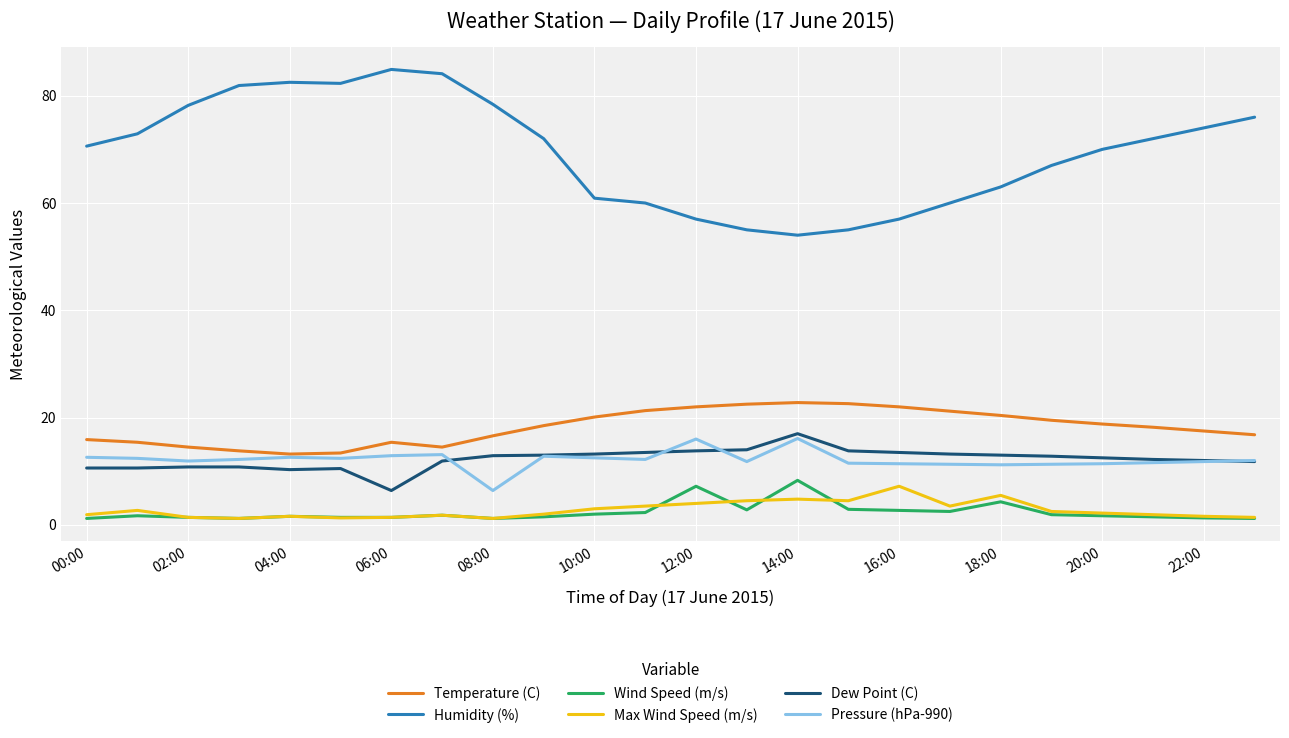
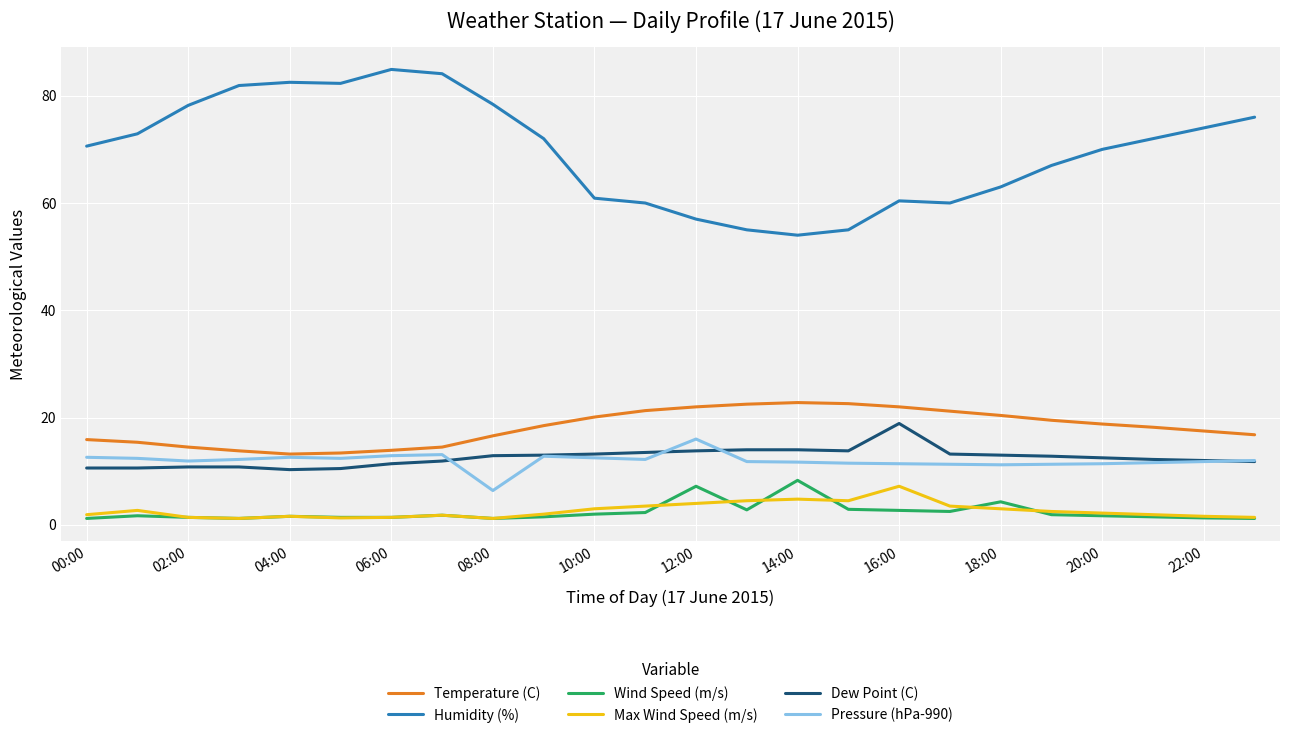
  {
    "Temperature (C)": {
      "00:00": 16,
      "02:00": 15,
      "04:00": 13,
-     "06:00": 15,
+     "06:00": 14,
      "08:00": 17,
      "10:00": 20,
      "12:00": 22,
      "14:00": 23,
      "16:00": 22,
      "18:00": 20,
      "20:00": 19,
      "22:00": 18
    },
    "Humidity (%)": {
      "00:00": 71,
      "02:00": 78,
      "04:00": 83,
      "06:00": 85,
      "08:00": 78,
      "10:00": 61,
      "12:00": 57,
      "14:00": 54,
-     "16:00": 57,
+     "16:00": 60,
      "18:00": 63,
      "20:00": 70,
      "22:00": 74
    },
    "Wind Speed (m/s)": {
      "00:00": 1,
      "10:00": 2,
      "12:00": 7,
      "14:00": 8,
      "16:00": 3,
      "18:00": 4,
      "20:00": 2
    },
    "Max Wind Speed (m/s)": {
      "00:00": 2,
      "10:00": 3,
      "12:00": 4,
      "14:00": 5,
      "16:00": 7,
-     "18:00": 6,
+     "18:00": 3,
      "20:00": 2
    },
    "Dew Point (C)": {
      "00:00": 11,
      "02:00": 11,
      "04:00": 10,
-     "06:00": 6,
+     "06:00": 11,
      "08:00": 13,
      "10:00": 13,
      "12:00": 14,
-     "14:00": 17,
-     "16:00": 14,
+     "14:00": 14,
+     "16:00": 19,
      "18:00": 13,
      "20:00": 13
    },
    "Pressure (hPa-990)": {
      "00:00": 13,
      "02:00": 12,
      "04:00": 13,
      "06:00": 13,
      "08:00": 6,
      "10:00": 13,
      "12:00": 16,
-     "14:00": 16,
+     "14:00": 12,
      "16:00": 11,
      "18:00": 11,
      "20:00": 11
    }
  }
